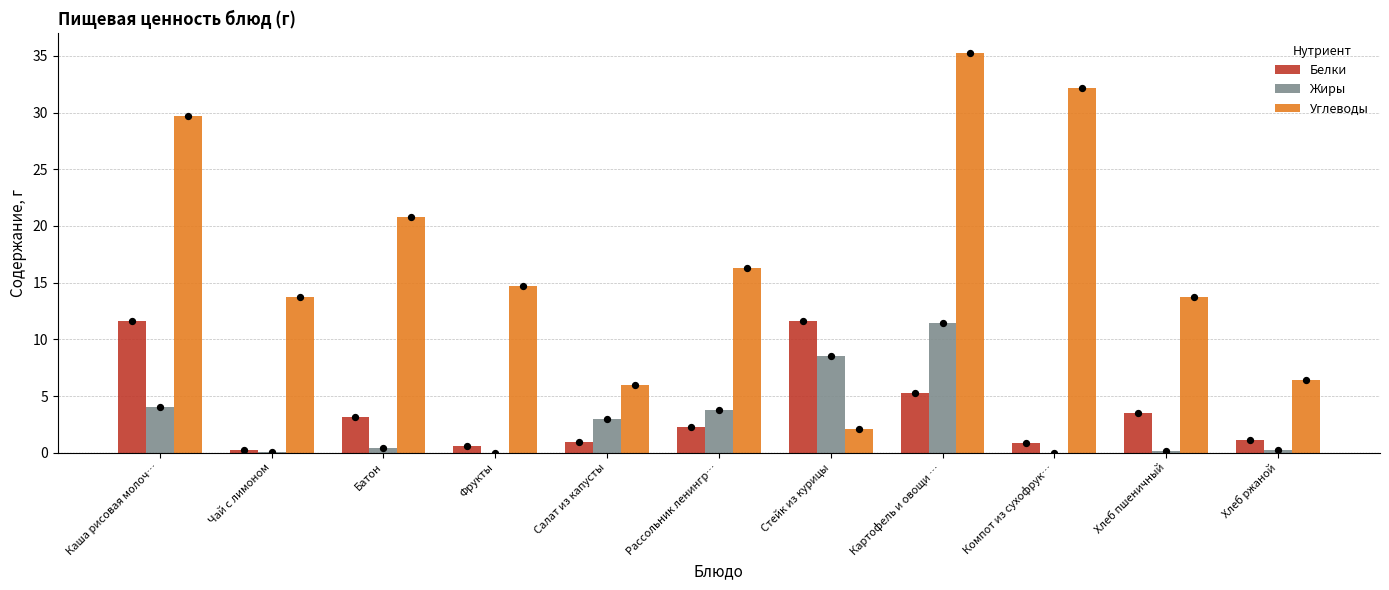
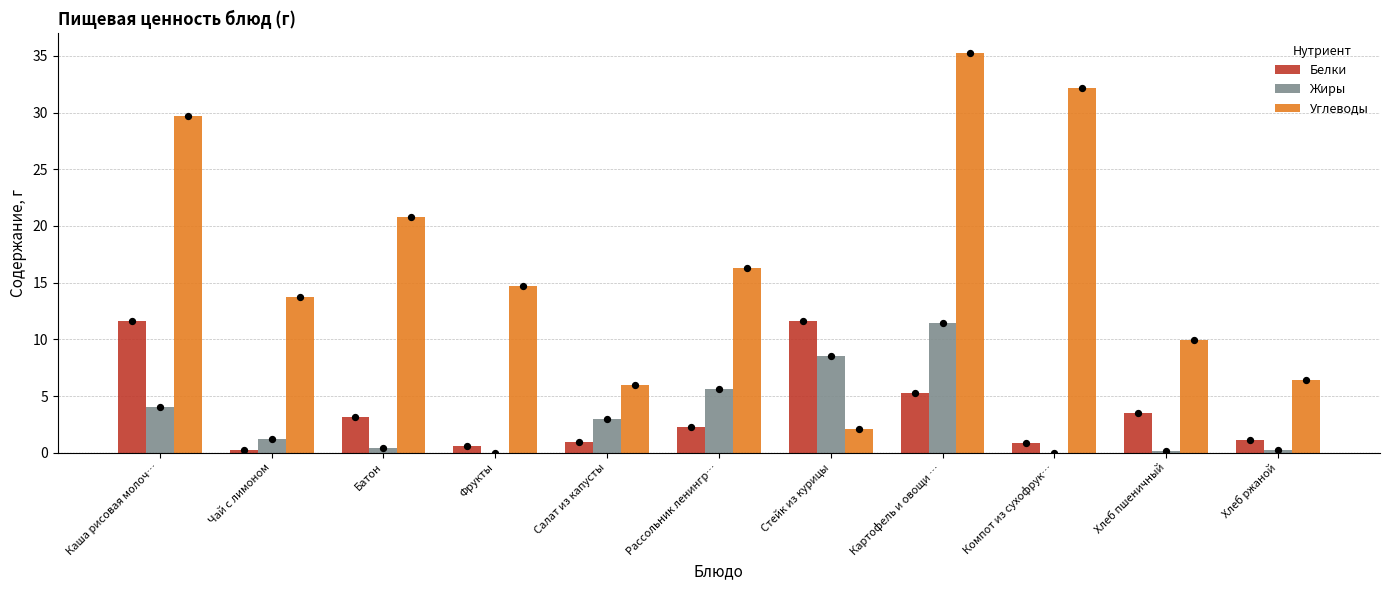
  {
    "Белки": {
      "Каша рисовая молоч…": 11.6,
      "Чай с лимоном": 0.2,
      "Батон": 3.2,
      "Фрукты": 0.6,
      "Салат из капусты": 0.9,
      "Рассольник ленингр…": 2.3,
      "Стейк из курицы": 11.6,
      "Картофель и овощи …": 5.2,
      "Компот из сухофрук…": 0.9,
      "Хлеб пшеничный": 3.5,
      "Хлеб ржаной": 1.1
    },
    "Жиры": {
      "Каша рисовая молоч…": 4.0,
-     "Чай с лимоном": 0.0,
+     "Чай с лимоном": 1.2,
      "Батон": 0.4,
      "Фрукты": 0.0,
      "Салат из капусты": 3.0,
-     "Рассольник ленингр…": 3.8,
+     "Рассольник ленингр…": 5.6,
      "Стейк из курицы": 8.6,
      "Картофель и овощи …": 11.4,
      "Компот из сухофрук…": 0.0
    },
    "Углеводы": {
      "Каша рисовая молоч…": 29.7,
      "Чай с лимоном": 13.8,
      "Батон": 20.8,
      "Фрукты": 14.7,
      "Салат из капусты": 6.0,
      "Рассольник ленингр…": 16.3,
      "Стейк из курицы": 2.1,
      "Картофель и овощи …": 35.2,
      "Компот из сухофрук…": 32.1,
-     "Хлеб пшеничный": 13.7,
+     "Хлеб пшеничный": 9.9,
      "Хлеб ржаной": 6.4
    }
  }
